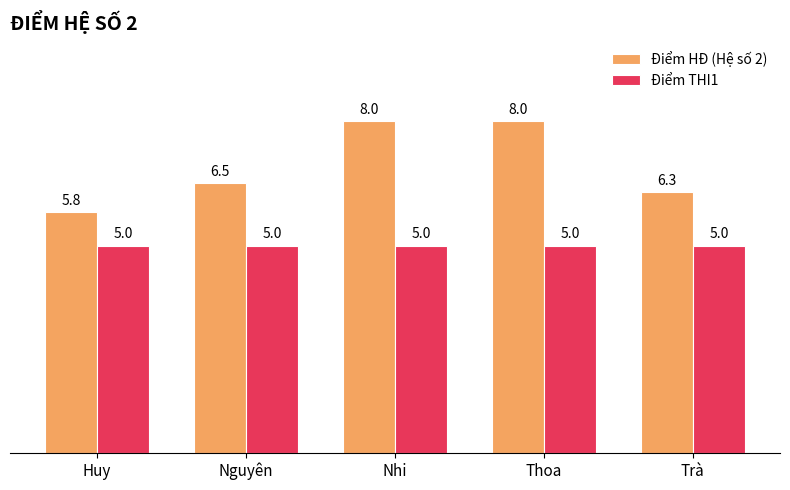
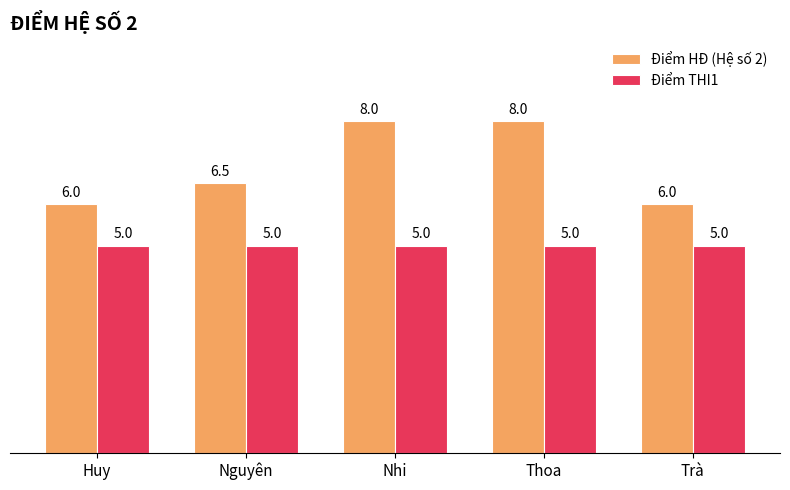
  {
    "Điểm HĐ (Hệ số 2)": {
-     "Huy": 5.8,
+     "Huy": 6.0,
      "Nguyên": 6.5,
      "Nhi": 8.0,
      "Thoa": 8.0,
-     "Trà": 6.3
+     "Trà": 6.0
    },
    "Điểm THI1": {
      "Huy": 5.0,
      "Nguyên": 5.0,
      "Nhi": 5.0,
      "Thoa": 5.0,
      "Trà": 5.0
    }
  }
